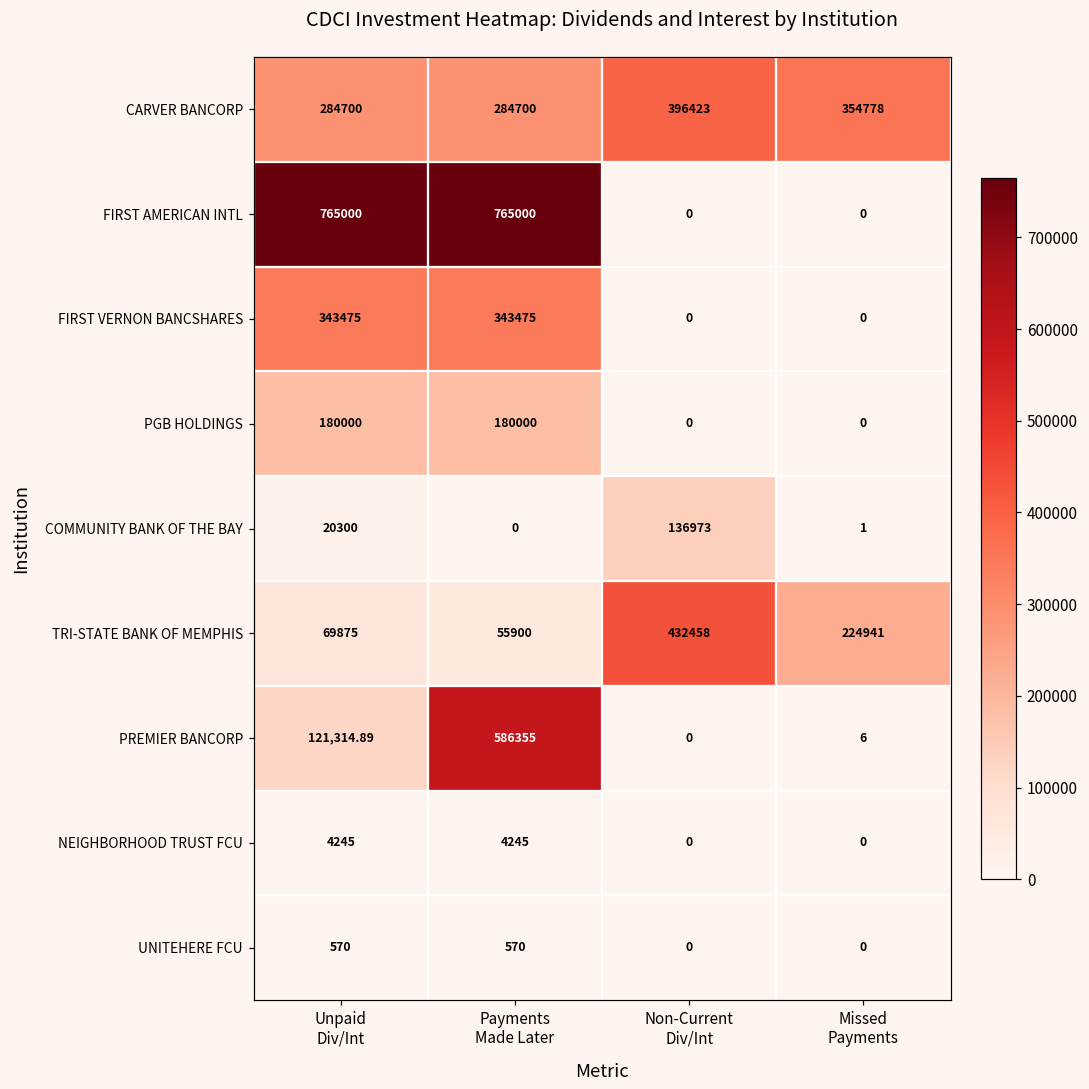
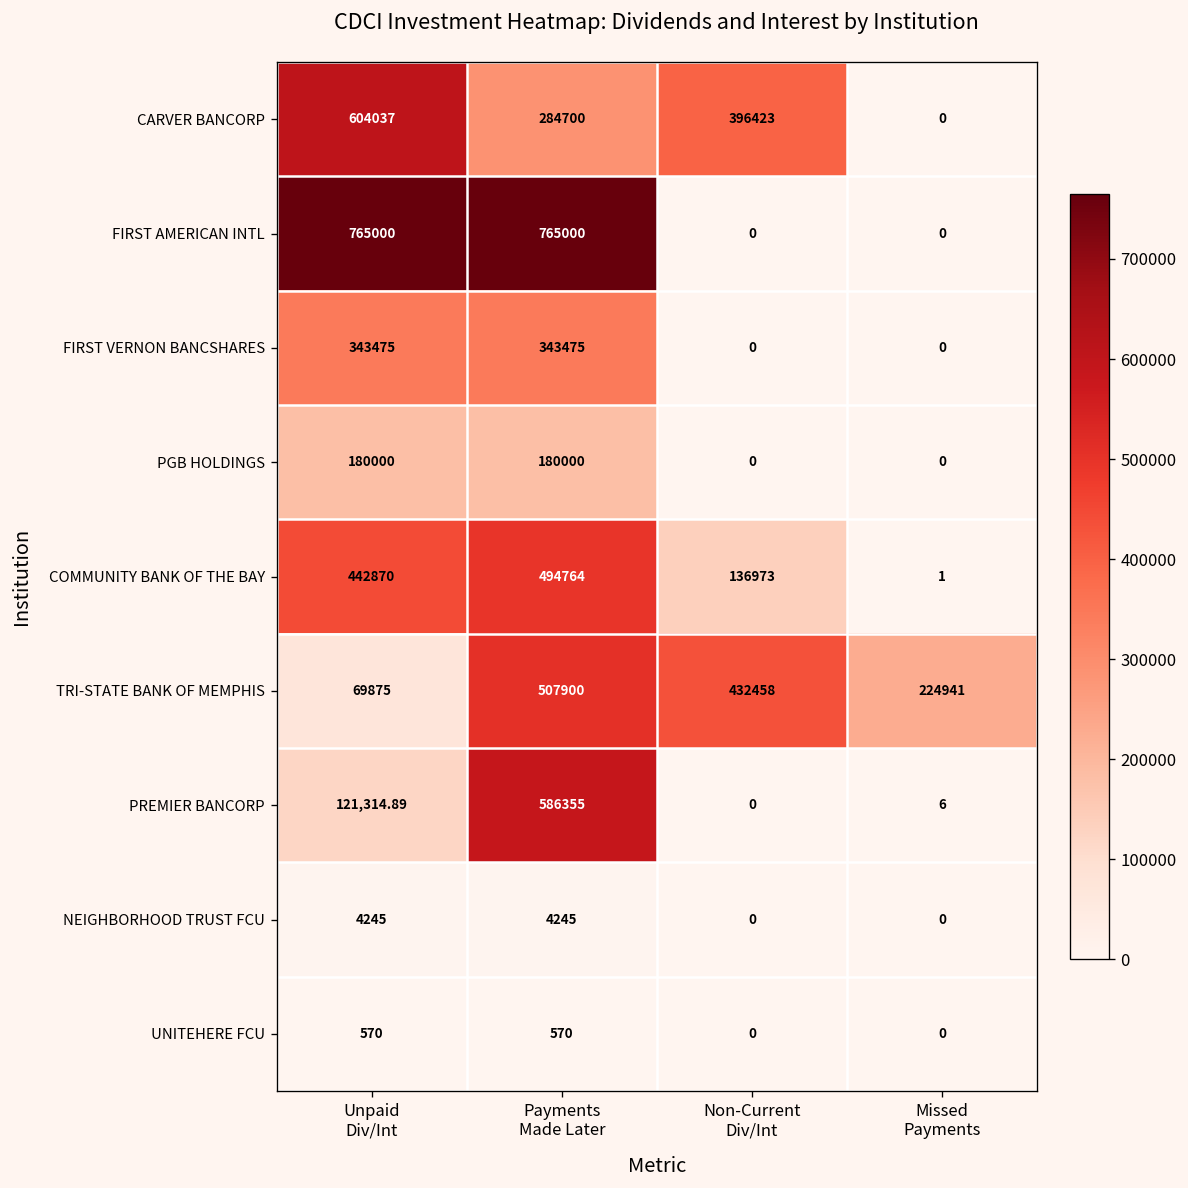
  {
    "CARVER BANCORP": {
-     "Unpaid Div/Int": "284700",
+     "Unpaid Div/Int": "604037",
      "Payments Made Later": "284700",
      "Non-Current Div/Int": "396423",
-     "Missed Payments": "354778"
+     "Missed Payments": "0"
    },
    "FIRST AMERICAN INTL": {
      "Unpaid Div/Int": "765000",
      "Payments Made Later": "765000",
      "Non-Current Div/Int": "0",
      "Missed Payments": "0"
    },
    "FIRST VERNON BANCSHARES": {
      "Unpaid Div/Int": "343475",
      "Payments Made Later": "343475",
      "Non-Current Div/Int": "0",
      "Missed Payments": "0"
    },
    "PGB HOLDINGS": {
      "Unpaid Div/Int": "180000",
      "Payments Made Later": "180000",
      "Non-Current Div/Int": "0",
      "Missed Payments": "0"
    },
    "COMMUNITY BANK OF THE BAY": {
-     "Unpaid Div/Int": "20300",
-     "Payments Made Later": "0",
+     "Unpaid Div/Int": "442870",
+     "Payments Made Later": "494764",
      "Non-Current Div/Int": "136973",
      "Missed Payments": "1"
    },
    "TRI-STATE BANK OF MEMPHIS": {
      "Unpaid Div/Int": "69875",
-     "Payments Made Later": "55900",
+     "Payments Made Later": "507900",
      "Non-Current Div/Int": "432458",
      "Missed Payments": "224941"
    },
    "PREMIER BANCORP": {
      "Unpaid Div/Int": "121,314.89",
      "Payments Made Later": "586355",
      "Non-Current Div/Int": "0",
      "Missed Payments": "6"
    },
    "NEIGHBORHOOD TRUST FCU": {
      "Unpaid Div/Int": "4245",
      "Payments Made Later": "4245",
      "Non-Current Div/Int": "0",
      "Missed Payments": "0"
    },
    "UNITEHERE FCU": {
      "Unpaid Div/Int": "570",
      "Payments Made Later": "570",
      "Non-Current Div/Int": "0",
      "Missed Payments": "0"
    }
  }
